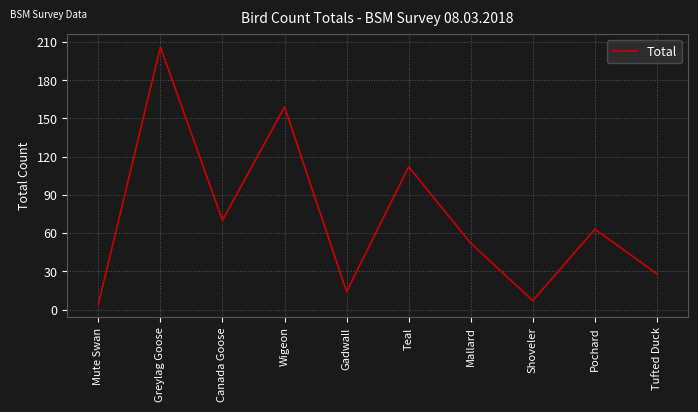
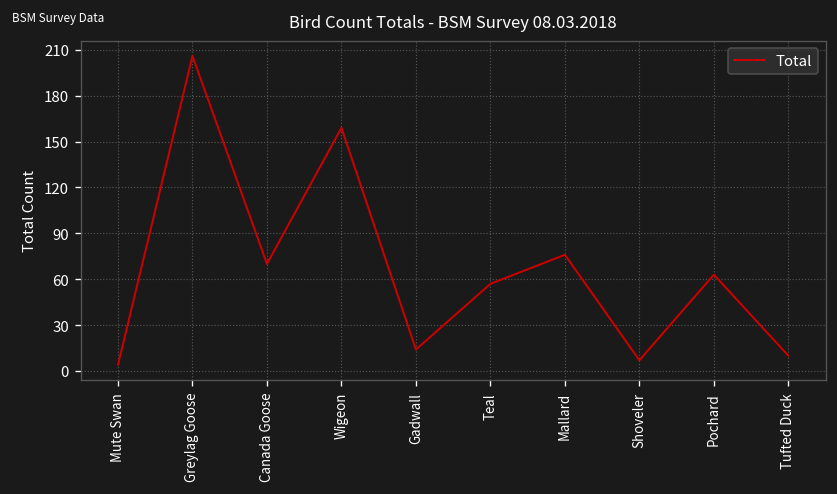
  {
    "Mute Swan": 4,
    "Greylag Goose": 206,
    "Canada Goose": 70,
    "Wigeon": 159,
    "Gadwall": 14,
-   "Teal": 112,
-   "Mallard": 52,
+   "Teal": 57,
+   "Mallard": 76,
    "Shoveler": 7,
    "Pochard": 63,
-   "Tufted Duck": 28
+   "Tufted Duck": 10
  }
